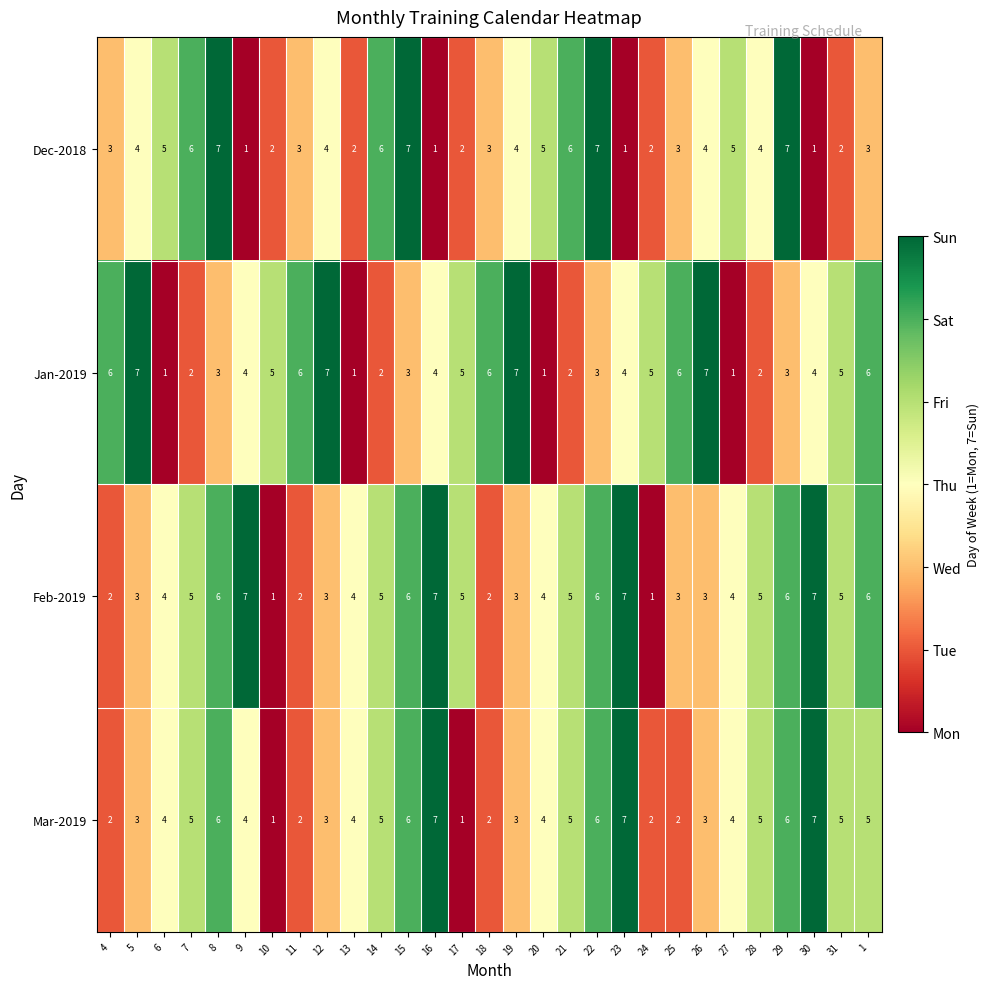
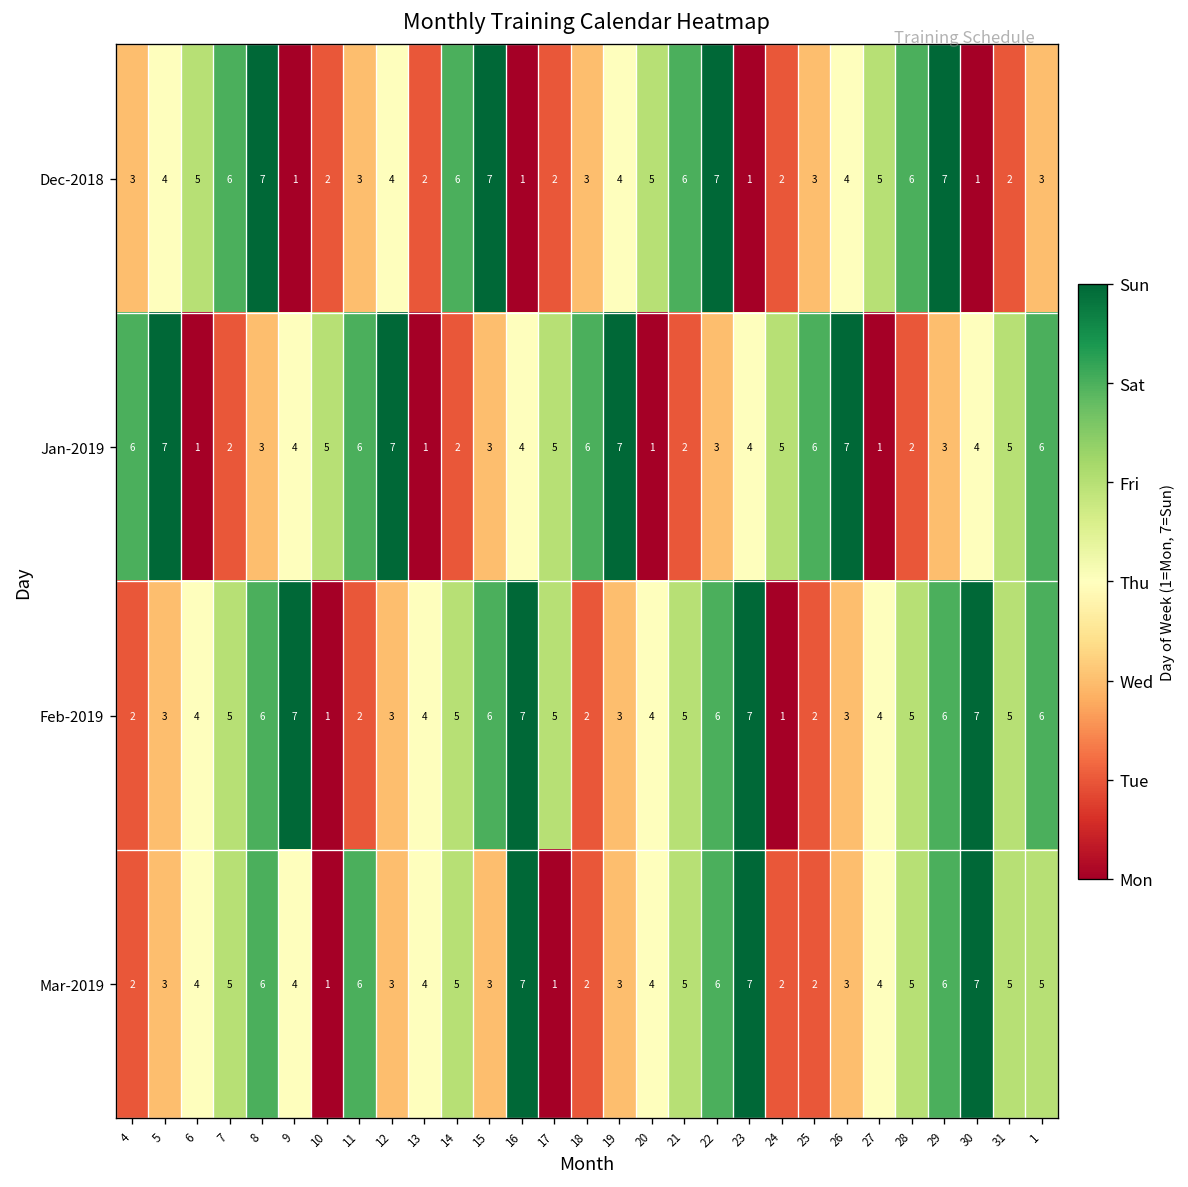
  {
    "Dec-2018": {
      "4": 3,
      "5": 4,
      "6": 5,
      "7": 6,
      "8": 7,
      "9": 1,
      "10": 2,
      "11": 3,
      "12": 4,
      "13": 2,
      "14": 6,
      "15": 7,
      "16": 1,
      "17": 2,
      "18": 3,
      "19": 4,
      "20": 5,
      "21": 6,
      "22": 7,
      "23": 1,
      "24": 2,
      "25": 3,
      "26": 4,
      "27": 5,
-     "28": 4,
+     "28": 6,
      "29": 7,
      "30": 1,
      "31": 2,
      "1": 3
    },
    "Jan-2019": {
      "4": 6,
      "5": 7,
      "6": 1,
      "7": 2,
      "8": 3,
      "9": 4,
      "10": 5,
      "11": 6,
      "12": 7,
      "13": 1,
      "14": 2,
      "15": 3,
      "16": 4,
      "17": 5,
      "18": 6,
      "19": 7,
      "20": 1,
      "21": 2,
      "22": 3,
      "23": 4,
      "24": 5,
      "25": 6,
      "26": 7,
      "27": 1,
      "28": 2,
      "29": 3,
      "30": 4,
      "31": 5,
      "1": 6
    },
    "Feb-2019": {
      "4": 2,
      "5": 3,
      "6": 4,
      "7": 5,
      "8": 6,
      "9": 7,
      "10": 1,
      "11": 2,
      "12": 3,
      "13": 4,
      "14": 5,
      "15": 6,
      "16": 7,
      "17": 5,
      "18": 2,
      "19": 3,
      "20": 4,
      "21": 5,
      "22": 6,
      "23": 7,
      "24": 1,
-     "25": 3,
+     "25": 2,
      "26": 3,
      "27": 4,
      "28": 5,
      "29": 6,
      "30": 7,
      "31": 5,
      "1": 6
    },
    "Mar-2019": {
      "4": 2,
      "5": 3,
      "6": 4,
      "7": 5,
      "8": 6,
      "9": 4,
      "10": 1,
-     "11": 2,
+     "11": 6,
      "12": 3,
      "13": 4,
      "14": 5,
-     "15": 6,
+     "15": 3,
      "16": 7,
      "17": 1,
      "18": 2,
      "19": 3,
      "20": 4,
      "21": 5,
      "22": 6,
      "23": 7,
      "24": 2,
      "25": 2,
      "26": 3,
      "27": 4,
      "28": 5,
      "29": 6,
      "30": 7,
      "31": 5,
      "1": 5
    }
  }
